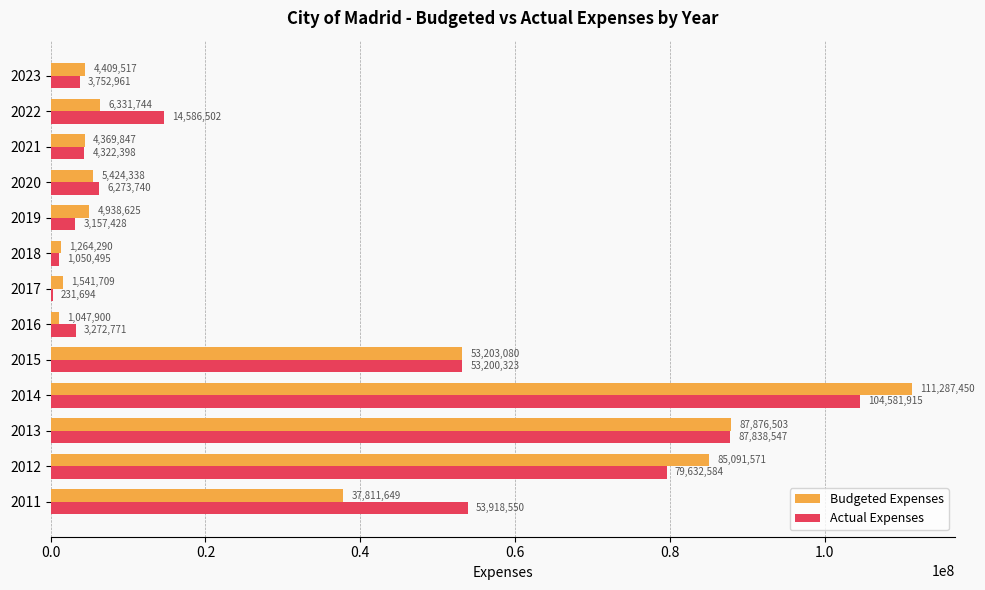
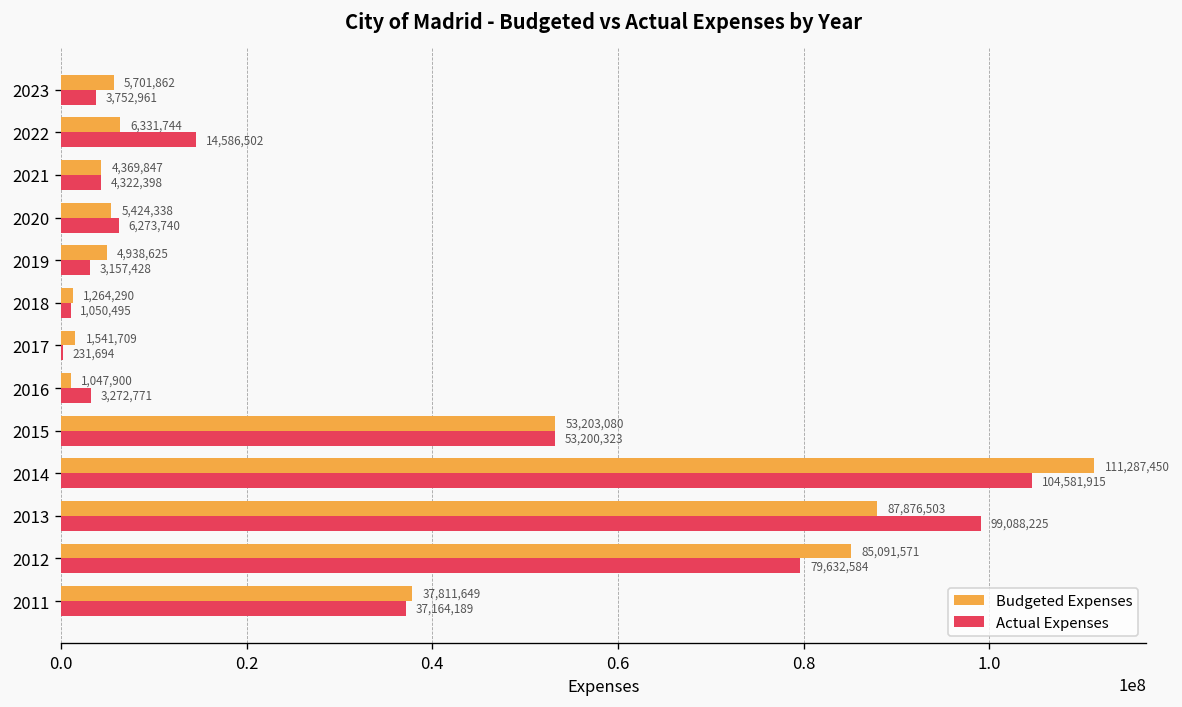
  {
    "Budgeted Expenses": {
-     "2023": "4,409,517",
+     "2023": "5,701,862",
      "2022": "6,331,744",
      "2021": "4,369,847",
      "2020": "5,424,338",
      "2019": "4,938,625",
      "2018": "1,264,290",
      "2017": "1,541,709",
      "2016": "1,047,900",
      "2015": "53,203,080",
      "2014": "111,287,450",
      "2013": "87,876,503",
      "2012": "85,091,571",
      "2011": "37,811,649"
    },
    "Actual Expenses": {
      "2023": "3,752,961",
      "2022": "14,586,502",
      "2021": "4,322,398",
      "2020": "6,273,740",
      "2019": "3,157,428",
      "2018": "1,050,495",
      "2017": "231,694",
      "2016": "3,272,771",
      "2015": "53,200,323",
      "2014": "104,581,915",
-     "2013": "87,838,547",
+     "2013": "99,088,225",
      "2012": "79,632,584",
-     "2011": "53,918,550"
+     "2011": "37,164,189"
    }
  }
